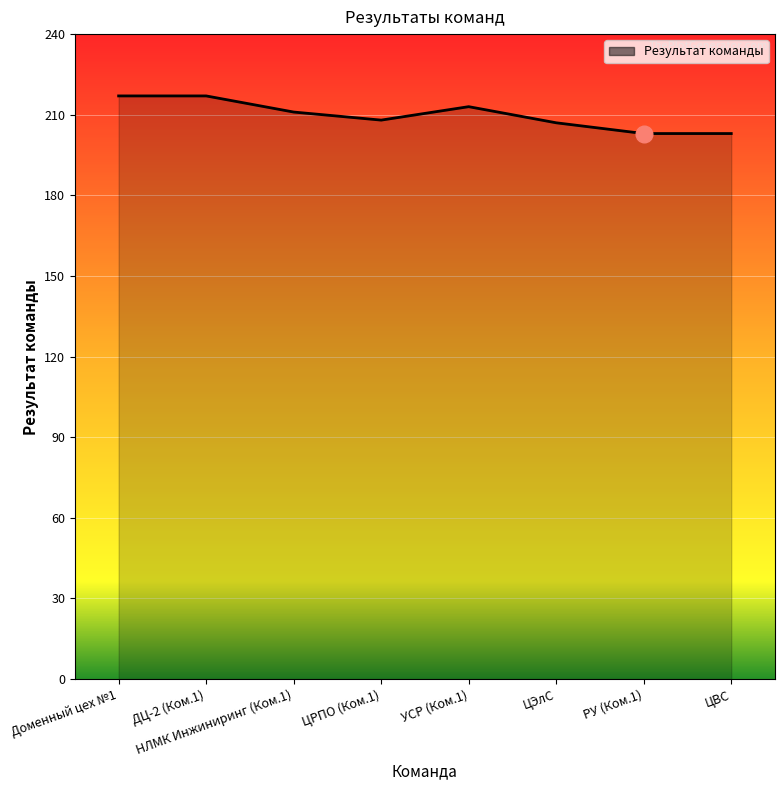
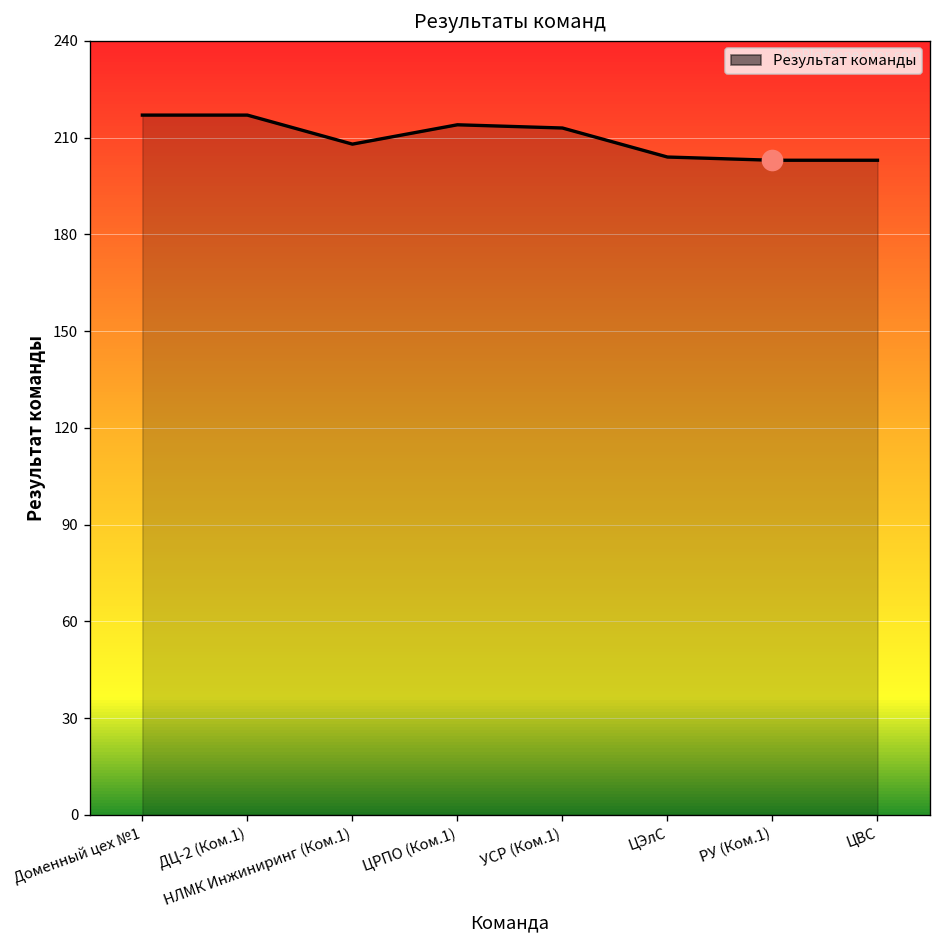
  {
    "Результат команды": {
      "Доменный цех №1": 217,
      "ДЦ-2 (Ком.1)": 217,
-     "НЛМК Инжиниринг (Ком.1)": 211,
-     "ЦРПО (Ком.1)": 208,
+     "НЛМК Инжиниринг (Ком.1)": 208,
+     "ЦРПО (Ком.1)": 214,
      "УСР (Ком.1)": 213,
-     "ЦЭлС": 207,
+     "ЦЭлС": 204,
      "ЦВС": 203
    }
  }
